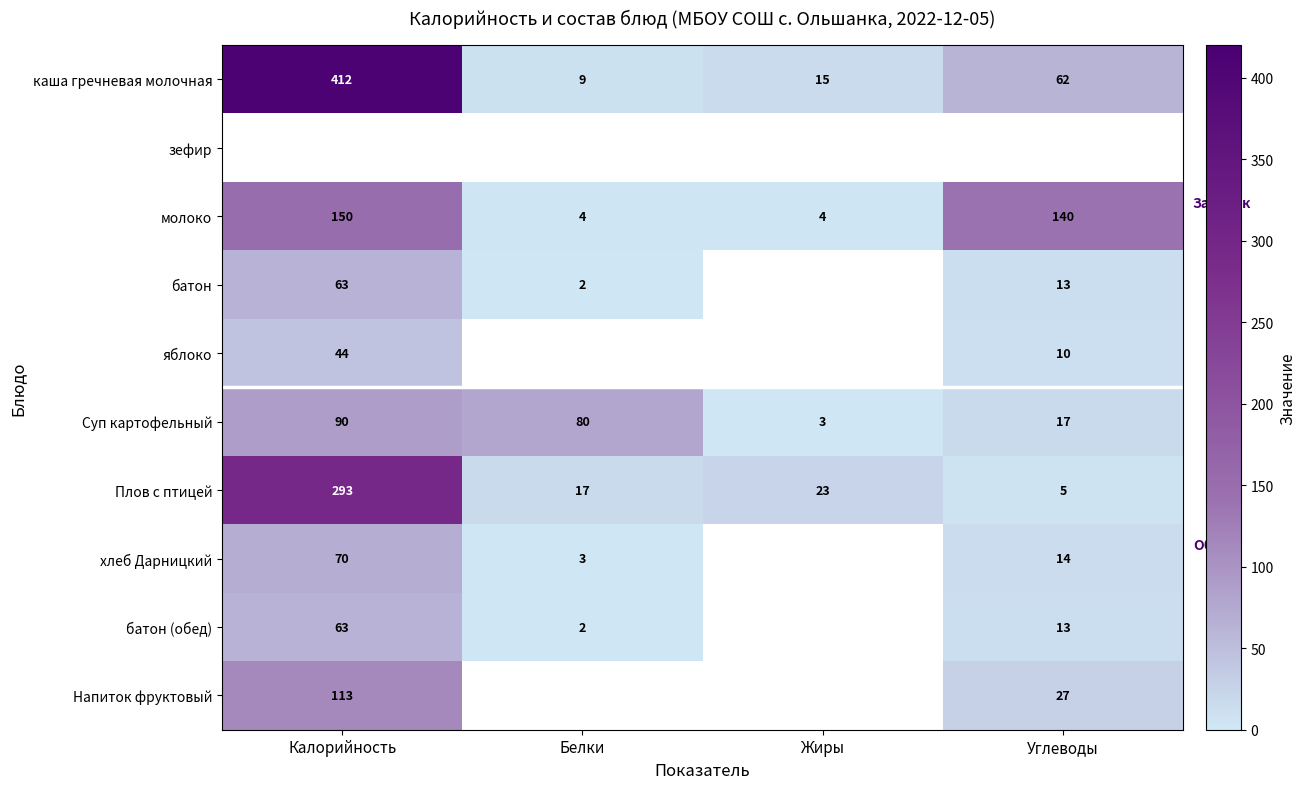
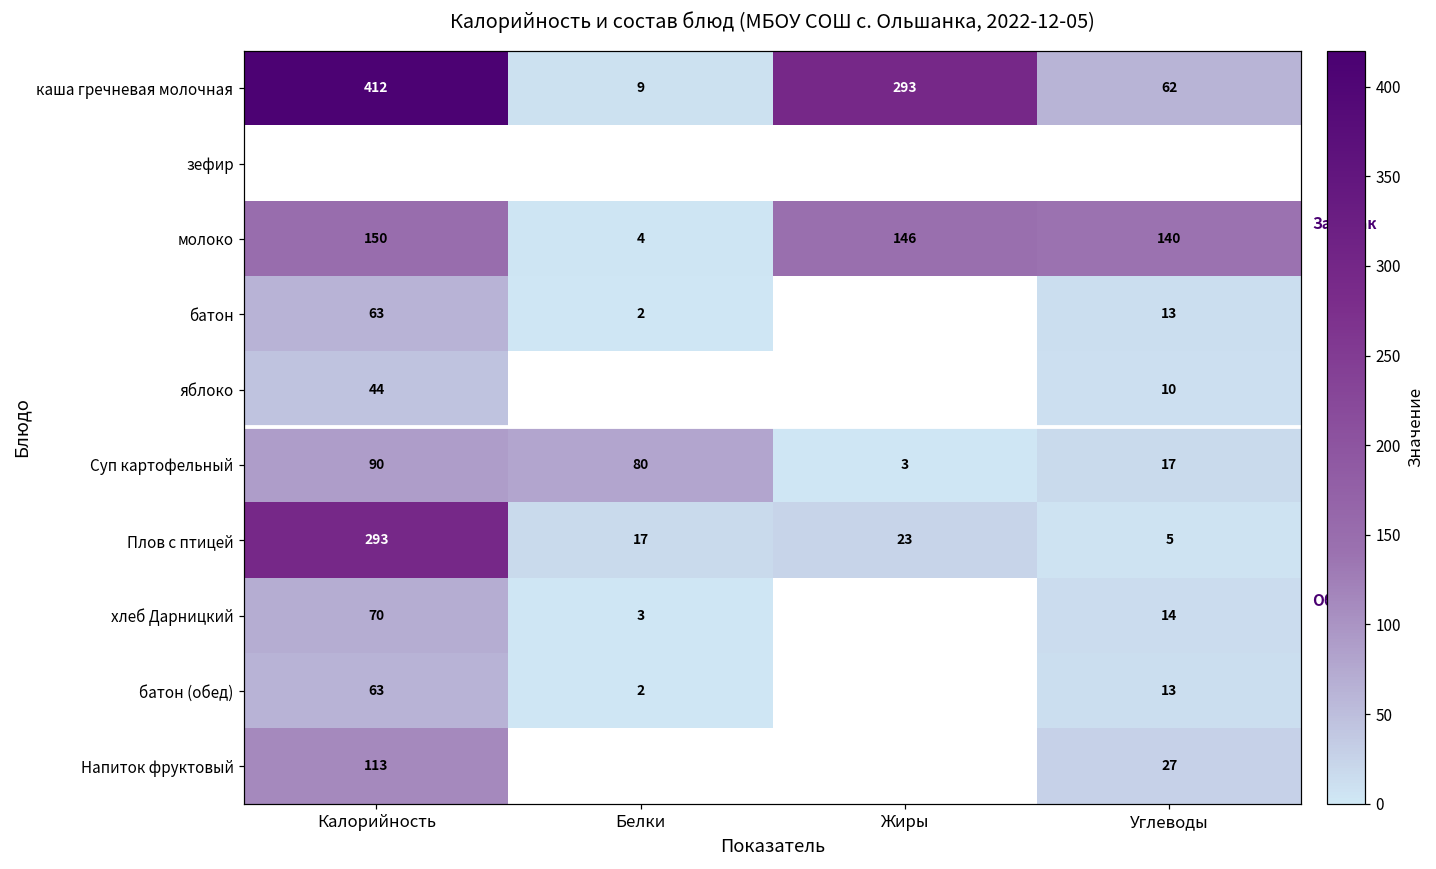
  {
    "каша гречневая молочная": {
      "Калорийность": 412,
      "Белки": 9,
-     "Жиры": 15,
+     "Жиры": 293,
      "Углеводы": 62
    },
    "молоко": {
      "Калорийность": 150,
      "Белки": 4,
-     "Жиры": 4,
+     "Жиры": 146,
      "Углеводы": 140
    },
    "батон": {
      "Калорийность": 63,
      "Белки": 2,
      "Углеводы": 13
    },
    "яблоко": {
      "Калорийность": 44,
      "Углеводы": 10
    },
    "Суп картофельный": {
      "Калорийность": 90,
      "Белки": 80,
      "Жиры": 3,
      "Углеводы": 17
    },
    "Плов с птицей": {
      "Калорийность": 293,
      "Белки": 17,
      "Жиры": 23,
      "Углеводы": 5
    },
    "хлеб Дарницкий": {
      "Калорийность": 70,
      "Белки": 3,
      "Углеводы": 14
    },
    "батон (обед)": {
      "Калорийность": 63,
      "Белки": 2,
      "Углеводы": 13
    },
    "Напиток фруктовый": {
      "Калорийность": 113,
      "Углеводы": 27
    }
  }
